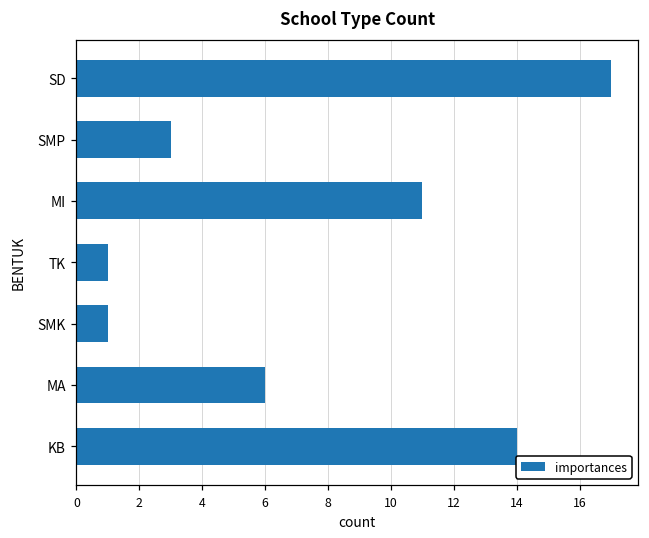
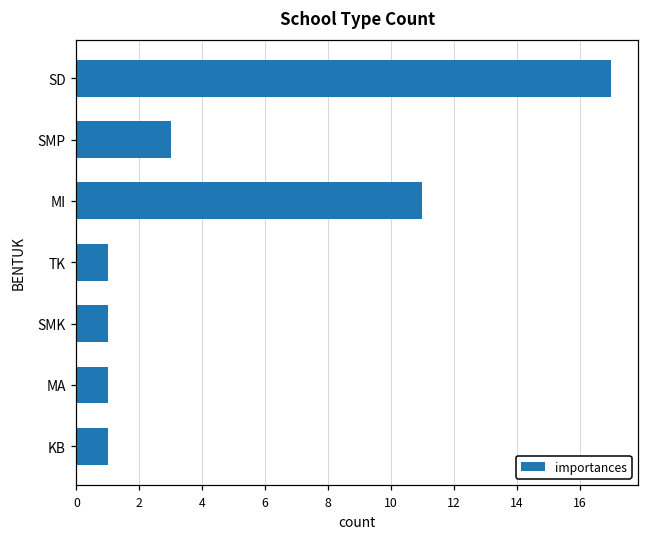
  {
    "SD": 17,
    "SMP": 3,
    "MI": 11,
    "TK": 1,
    "SMK": 1,
-   "MA": 6,
-   "KB": 14
+   "MA": 1,
+   "KB": 1
  }
